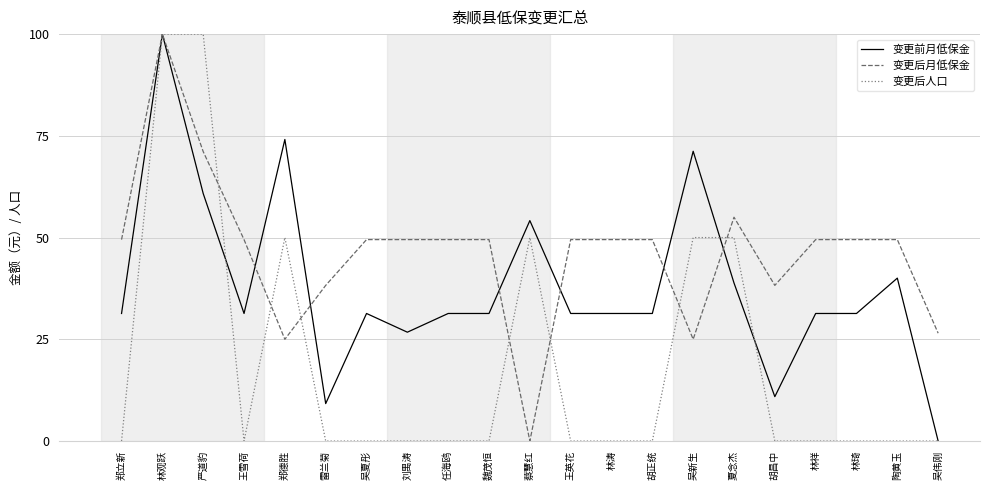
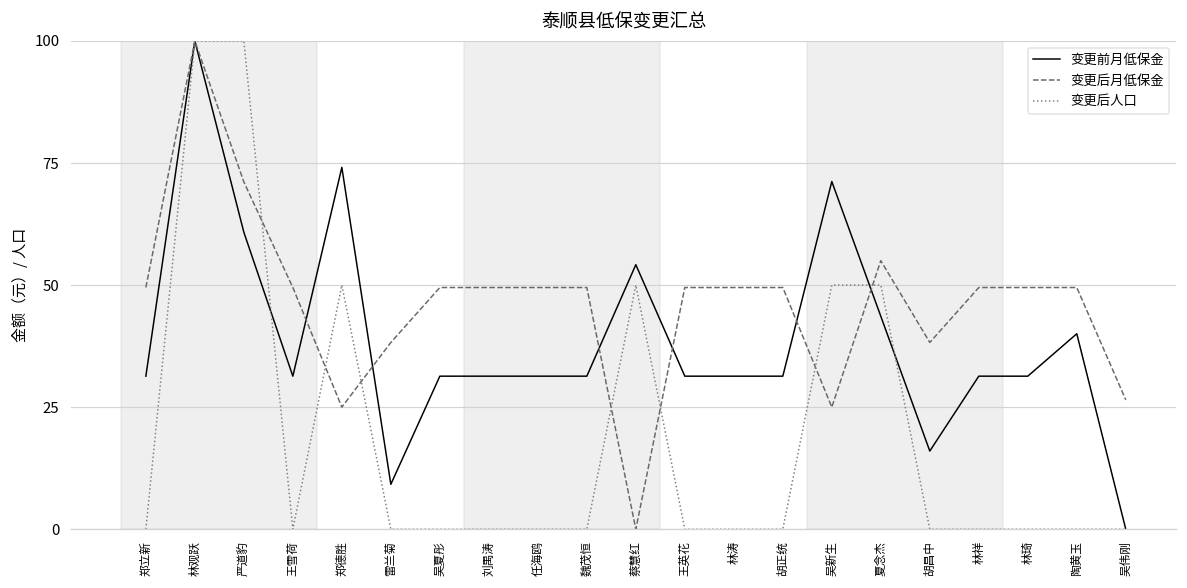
  {
    "变更前月低保金": {
      "郑立新": 31,
      "严道豹": 61,
      "王雪荷": 31,
      "郑德胜": 74,
      "雷兰菊": 9,
      "吴夏彤": 31,
-     "刘禺涛": 27,
+     "刘禺涛": 31,
      "任海鸥": 31,
      "魏茂恒": 31,
      "蔡慧红": 54,
      "王英花": 31,
      "林涛": 31,
      "胡正统": 31,
      "吴新生": 71,
-     "夏念杰": 39,
-     "胡昌中": 11,
+     "夏念杰": 44,
+     "胡昌中": 16,
      "林祥": 31,
      "林琦": 31,
      "陶黄玉": 40
    }
  }
